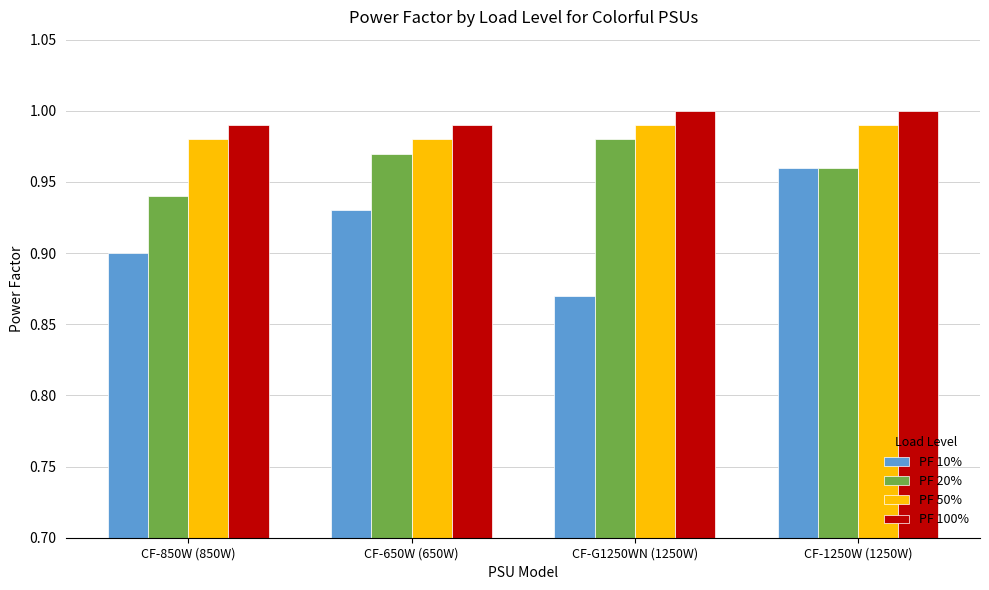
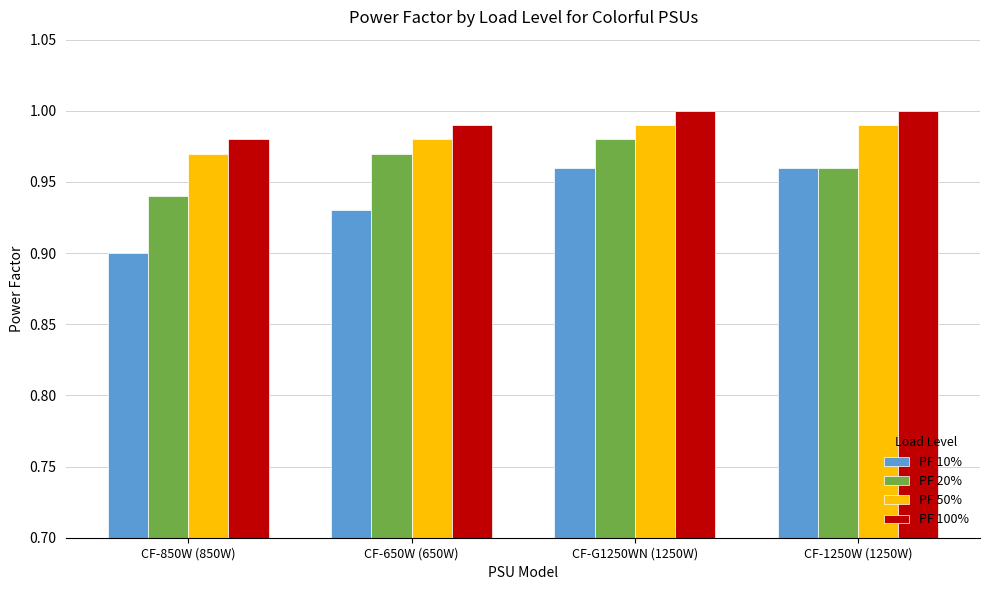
  {
    "PF 10%": {
      "CF-850W (850W)": 0.90,
      "CF-650W (650W)": 0.93,
-     "CF-G1250WN (1250W)": 0.87,
+     "CF-G1250WN (1250W)": 0.96,
      "CF-1250W (1250W)": 0.96
    },
    "PF 20%": {
      "CF-850W (850W)": 0.94,
      "CF-650W (650W)": 0.97,
      "CF-G1250WN (1250W)": 0.98,
      "CF-1250W (1250W)": 0.96
    },
    "PF 50%": {
-     "CF-850W (850W)": 0.98,
+     "CF-850W (850W)": 0.97,
      "CF-650W (650W)": 0.98,
      "CF-G1250WN (1250W)": 0.99,
      "CF-1250W (1250W)": 0.99
    },
    "PF 100%": {
-     "CF-850W (850W)": 0.99,
+     "CF-850W (850W)": 0.98,
      "CF-650W (650W)": 0.99,
      "CF-G1250WN (1250W)": 1.00,
      "CF-1250W (1250W)": 1.00
    }
  }
